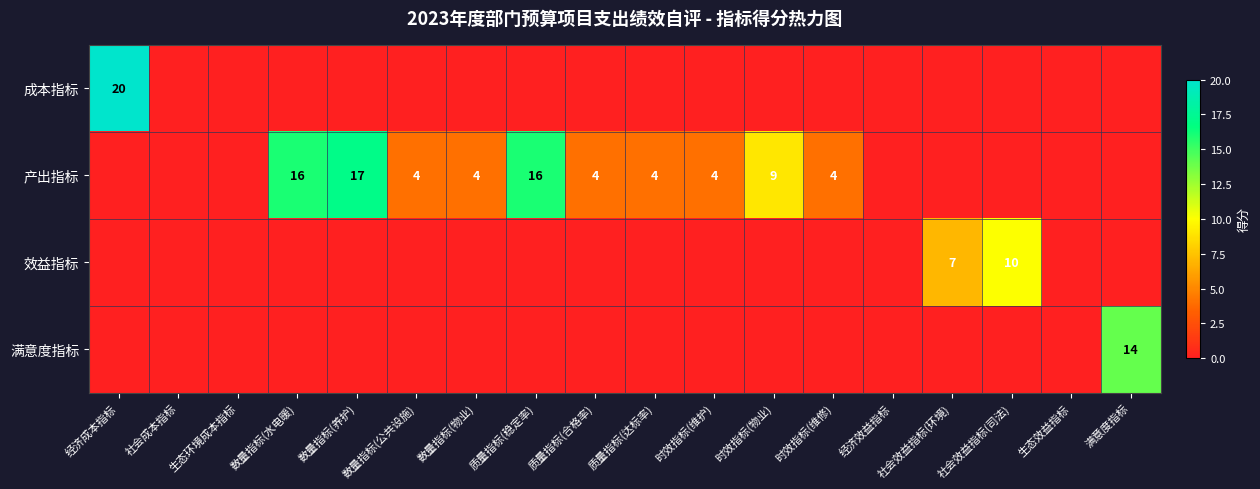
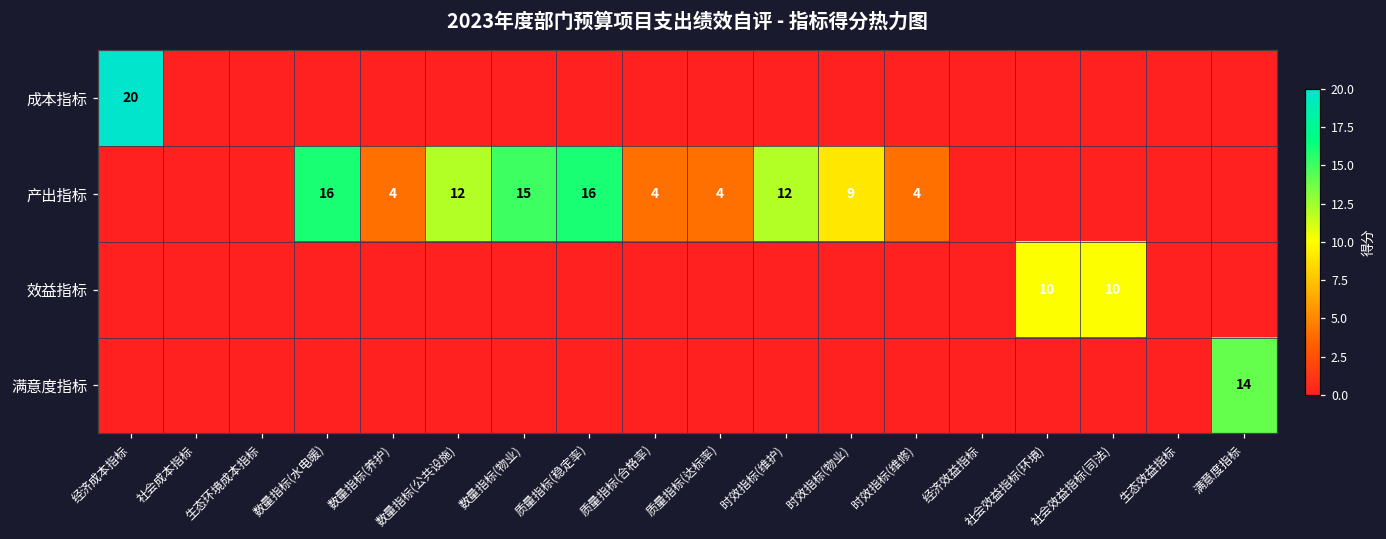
  {
    "成本指标": {
      "经济成本指标": 20
    },
    "产出指标": {
      "数量指标(水电暖)": 16,
-     "数量指标(养护)": 17,
-     "数量指标(公共设施)": 4,
-     "数量指标(物业)": 4,
+     "数量指标(养护)": 4,
+     "数量指标(公共设施)": 12,
+     "数量指标(物业)": 15,
      "质量指标(稳定率)": 16,
      "质量指标(合格率)": 4,
      "质量指标(达标率)": 4,
-     "时效指标(维护)": 4,
+     "时效指标(维护)": 12,
      "时效指标(物业)": 9,
      "时效指标(维修)": 4
    },
    "效益指标": {
-     "社会效益指标(环境)": 7,
+     "社会效益指标(环境)": 10,
      "社会效益指标(司法)": 10
    },
    "满意度指标": {
      "满意度指标": 14
    }
  }
